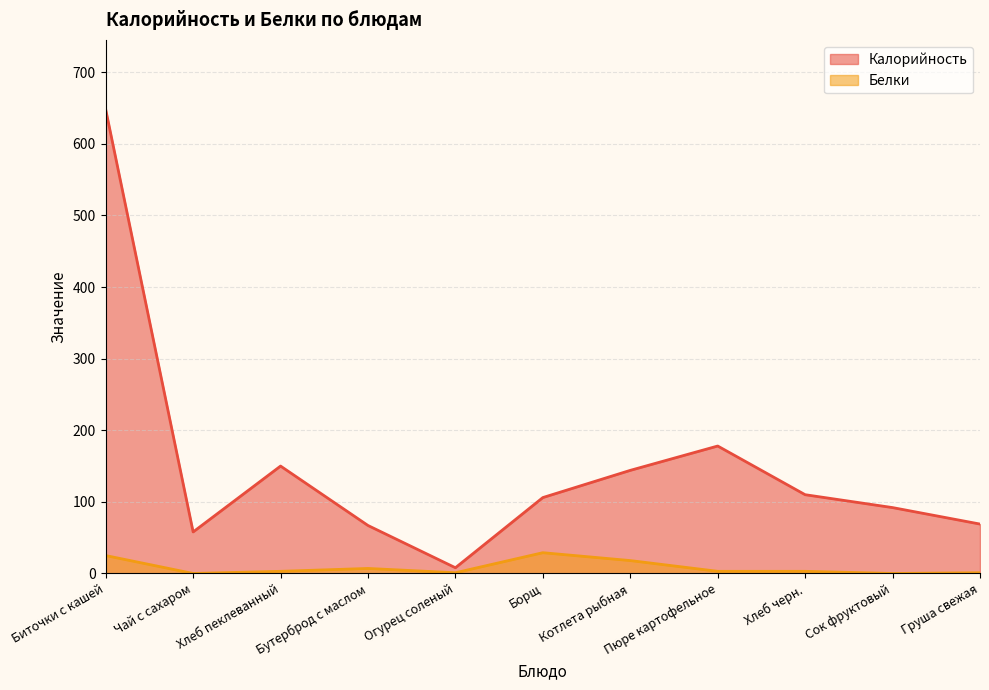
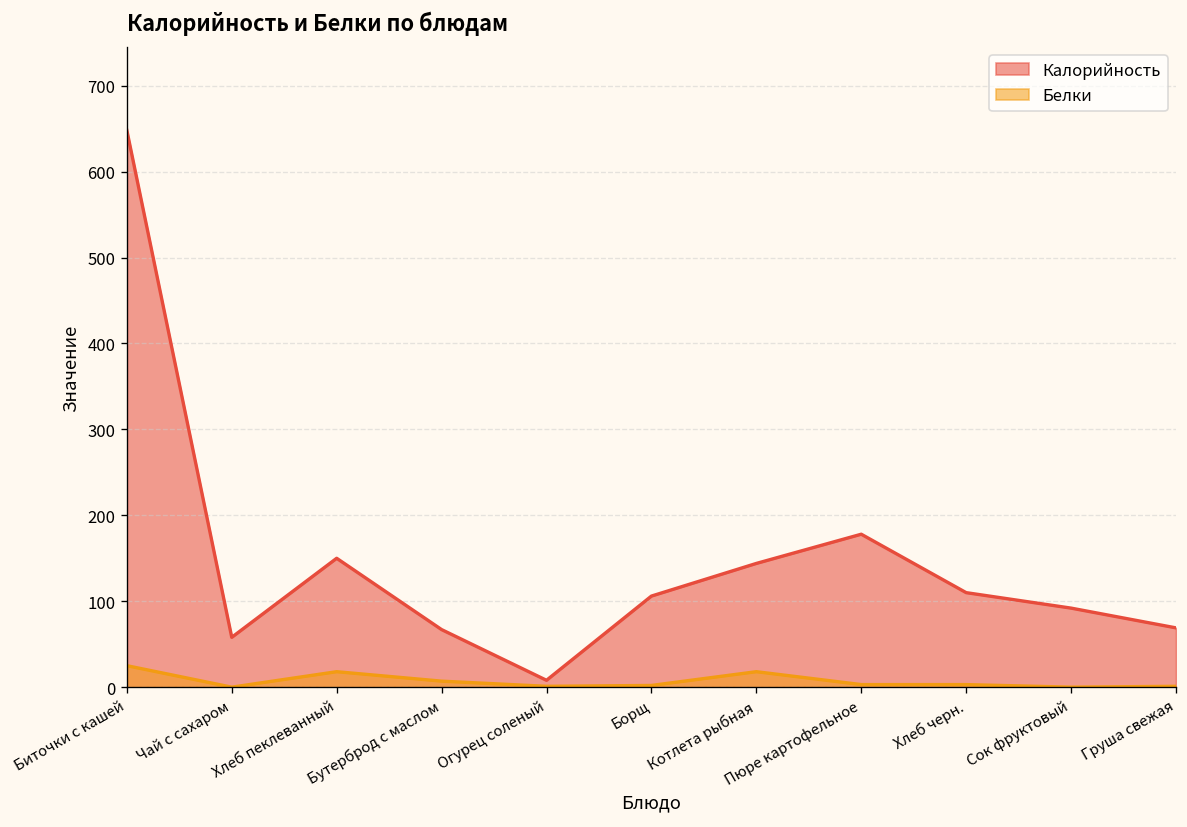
  {
    "Калорийность": {
      "Биточки с кашей": 650,
      "Чай с сахаром": 60,
      "Хлеб пеклеванный": 150,
      "Бутерброд с маслом": 70,
      "Огурец соленый": 10,
      "Борщ": 110,
      "Котлета рыбная": 140,
      "Пюре картофельное": 180,
      "Хлеб черн.": 110,
      "Сок фруктовый": 90,
      "Груша свежая": 70
    },
    "Белки": {
      "Биточки с кашей": 30,
      "Чай с сахаром": 0,
-     "Хлеб пеклеванный": 0,
+     "Хлеб пеклеванный": 20,
      "Бутерброд с маслом": 10,
      "Огурец соленый": 0,
-     "Борщ": 30,
+     "Борщ": 0,
      "Котлета рыбная": 20,
      "Пюре картофельное": 0,
      "Хлеб черн.": 0,
      "Сок фруктовый": 0,
      "Груша свежая": 0
    }
  }
